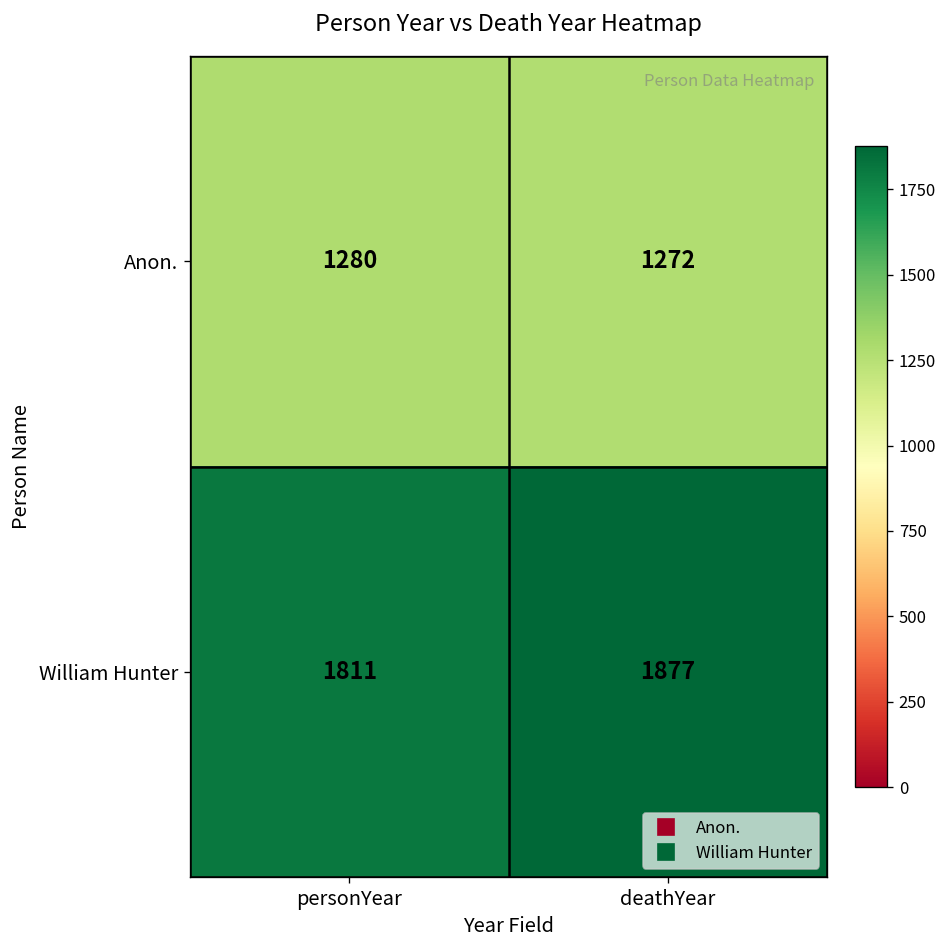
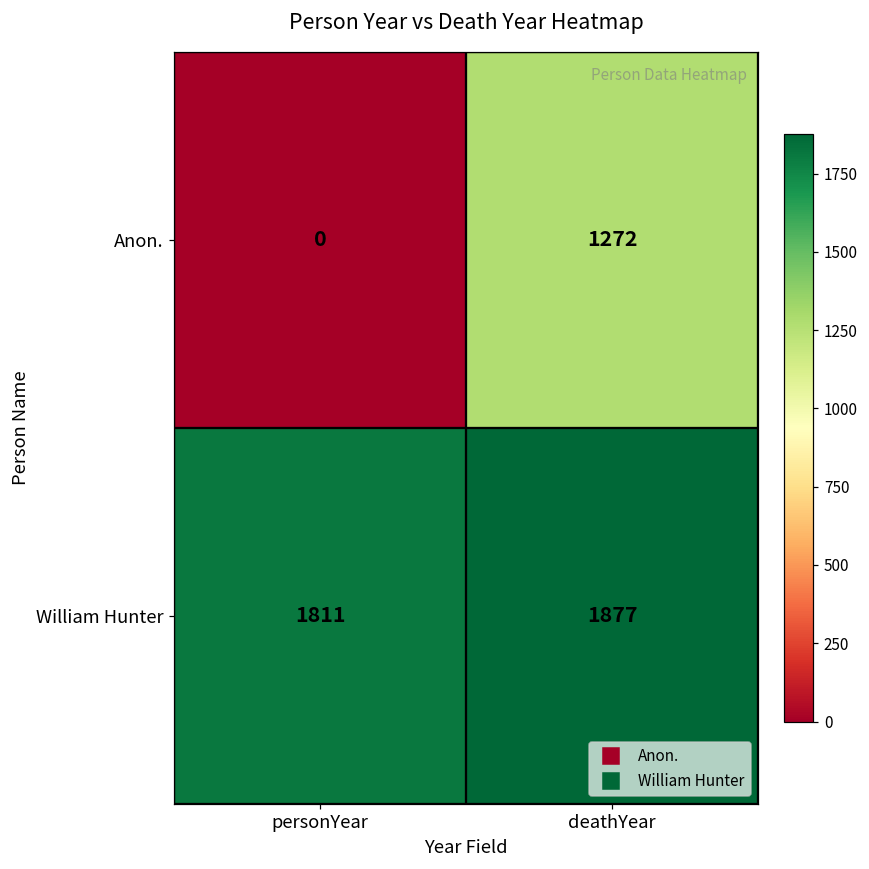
  {
    "Anon.": {
-     "personYear": 1280
+     "personYear": 0
    },
    "William Hunter": {
      "personYear": 1811,
      "deathYear": 1877
    }
  }
